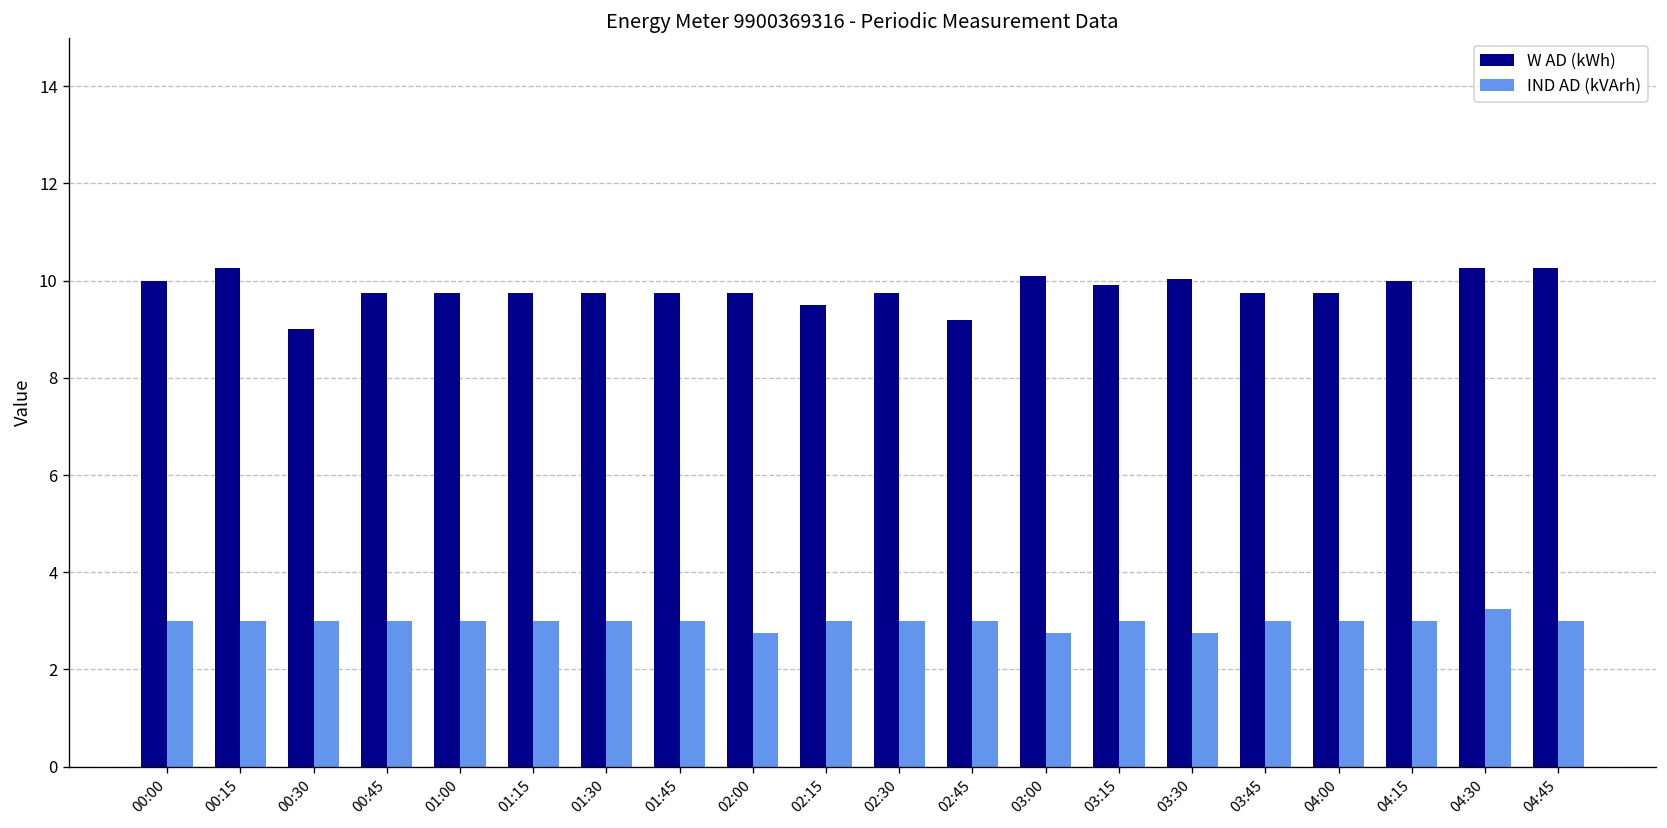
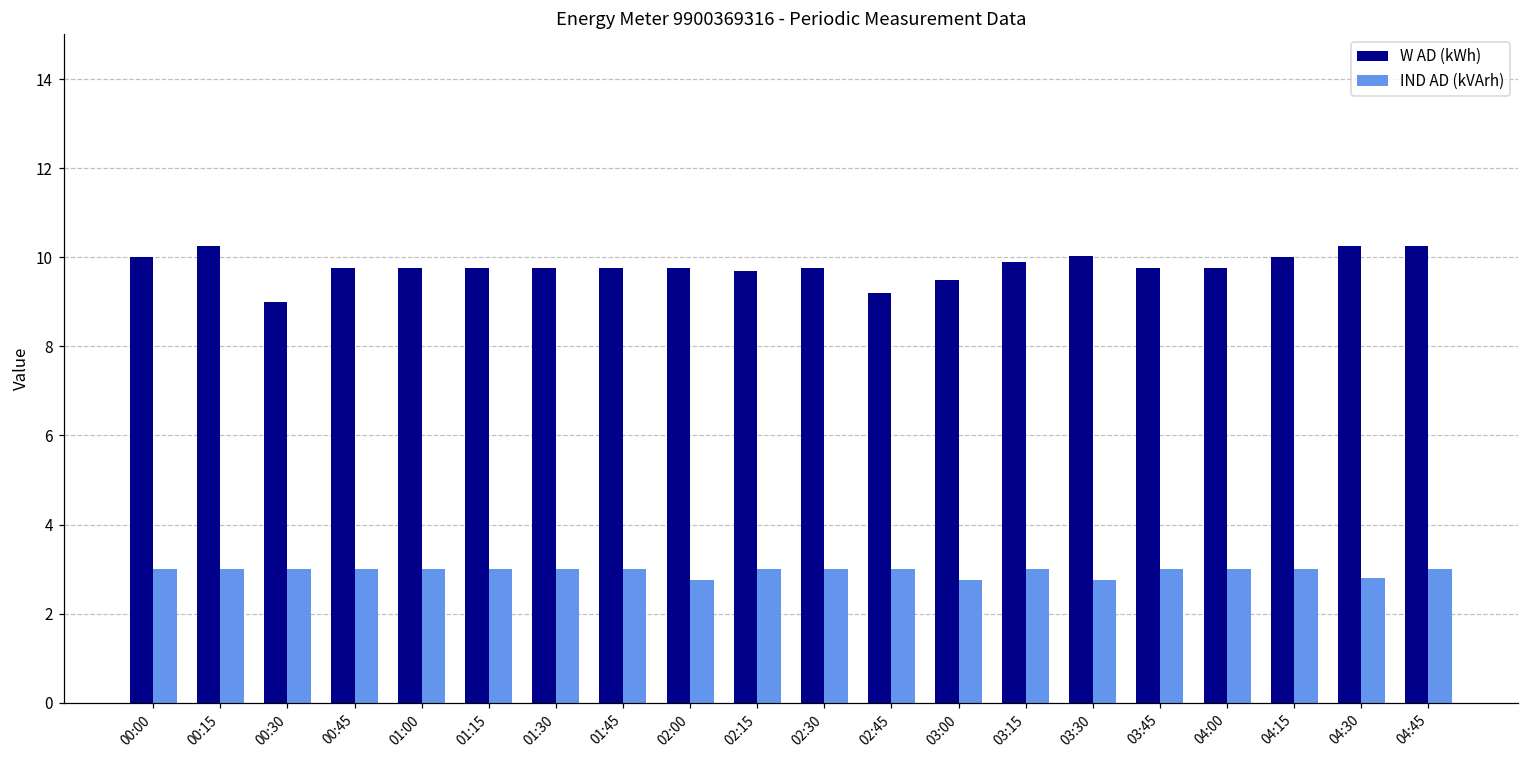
  {
    "W AD (kWh)": {
      "00:00": 10.0,
      "00:15": 10.3,
      "00:30": 9.0,
      "00:45": 9.8,
      "01:00": 9.8,
      "01:15": 9.8,
      "01:30": 9.8,
      "01:45": 9.8,
      "02:00": 9.8,
-     "02:15": 9.5,
+     "02:15": 9.7,
      "02:30": 9.8,
      "02:45": 9.2,
-     "03:00": 10.1,
+     "03:00": 9.5,
      "03:15": 9.9,
      "03:30": 10.0,
      "03:45": 9.8,
      "04:00": 9.8,
      "04:15": 10.0,
      "04:30": 10.3,
      "04:45": 10.3
    },
    "IND AD (kVArh)": {
      "00:00": 3.0,
      "00:15": 3.0,
      "00:30": 3.0,
      "00:45": 3.0,
      "01:00": 3.0,
      "01:15": 3.0,
      "01:30": 3.0,
      "01:45": 3.0,
      "02:00": 2.8,
      "02:15": 3.0,
      "02:30": 3.0,
      "02:45": 3.0,
      "03:00": 2.8,
      "03:15": 3.0,
      "03:30": 2.8,
      "03:45": 3.0,
      "04:00": 3.0,
      "04:15": 3.0,
-     "04:30": 3.3,
+     "04:30": 2.8,
      "04:45": 3.0
    }
  }
